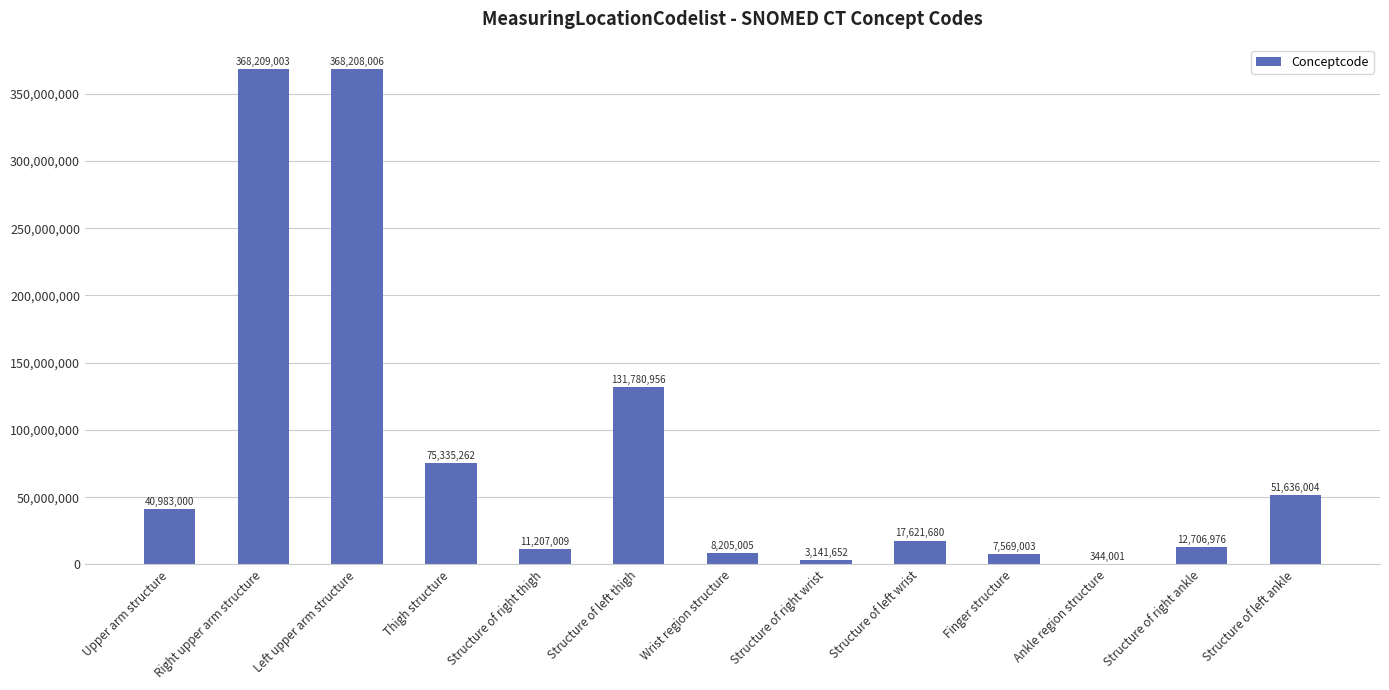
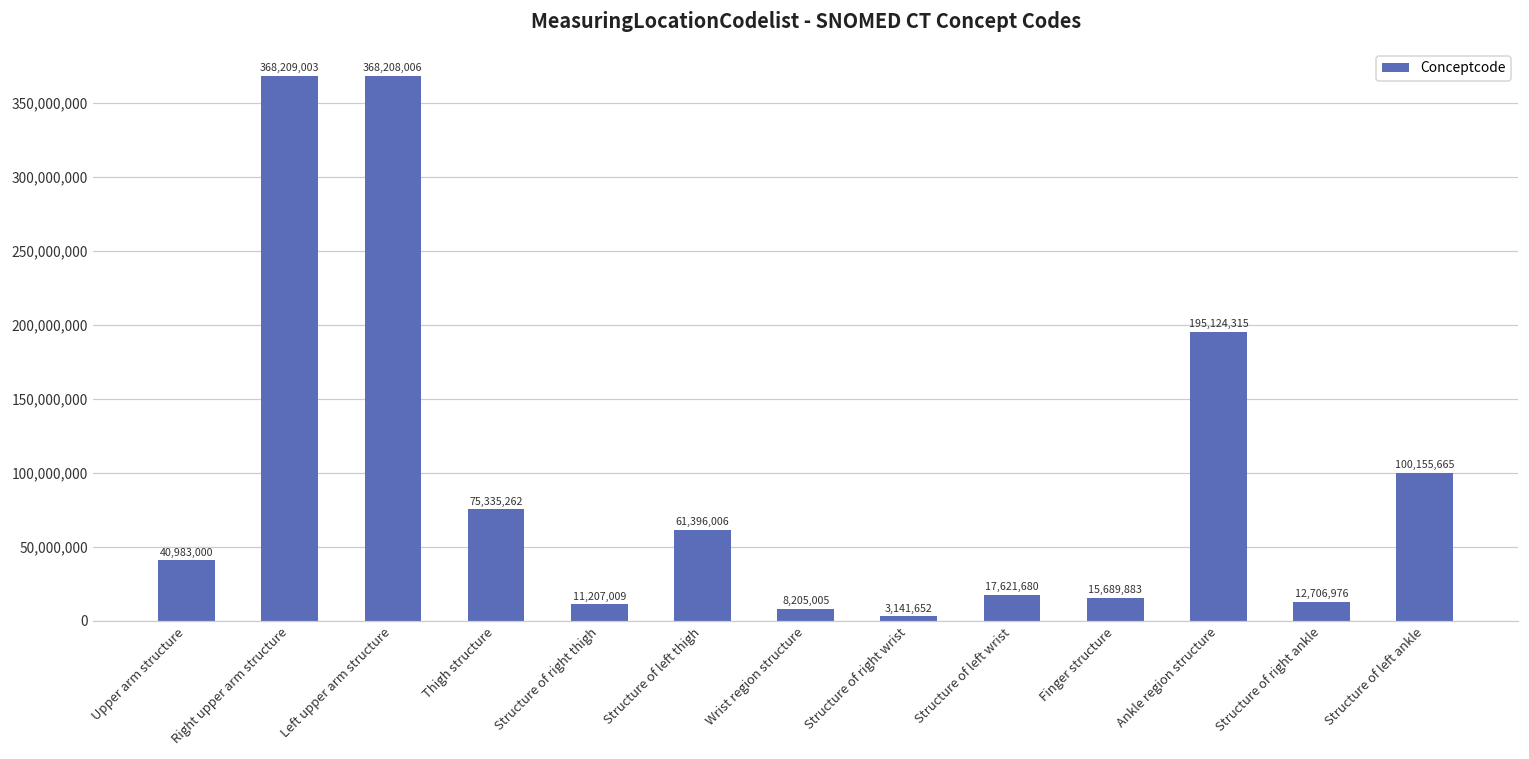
  {
    "Upper arm structure": "40,983,000",
    "Right upper arm structure": "368,209,003",
    "Left upper arm structure": "368,208,006",
    "Thigh structure": "75,335,262",
    "Structure of right thigh": "11,207,009",
-   "Structure of left thigh": "131,780,956",
+   "Structure of left thigh": "61,396,006",
    "Wrist region structure": "8,205,005",
    "Structure of right wrist": "3,141,652",
    "Structure of left wrist": "17,621,680",
-   "Finger structure": "7,569,003",
-   "Ankle region structure": "344,001",
+   "Finger structure": "15,689,883",
+   "Ankle region structure": "195,124,315",
    "Structure of right ankle": "12,706,976",
-   "Structure of left ankle": "51,636,004"
+   "Structure of left ankle": "100,155,665"
  }
